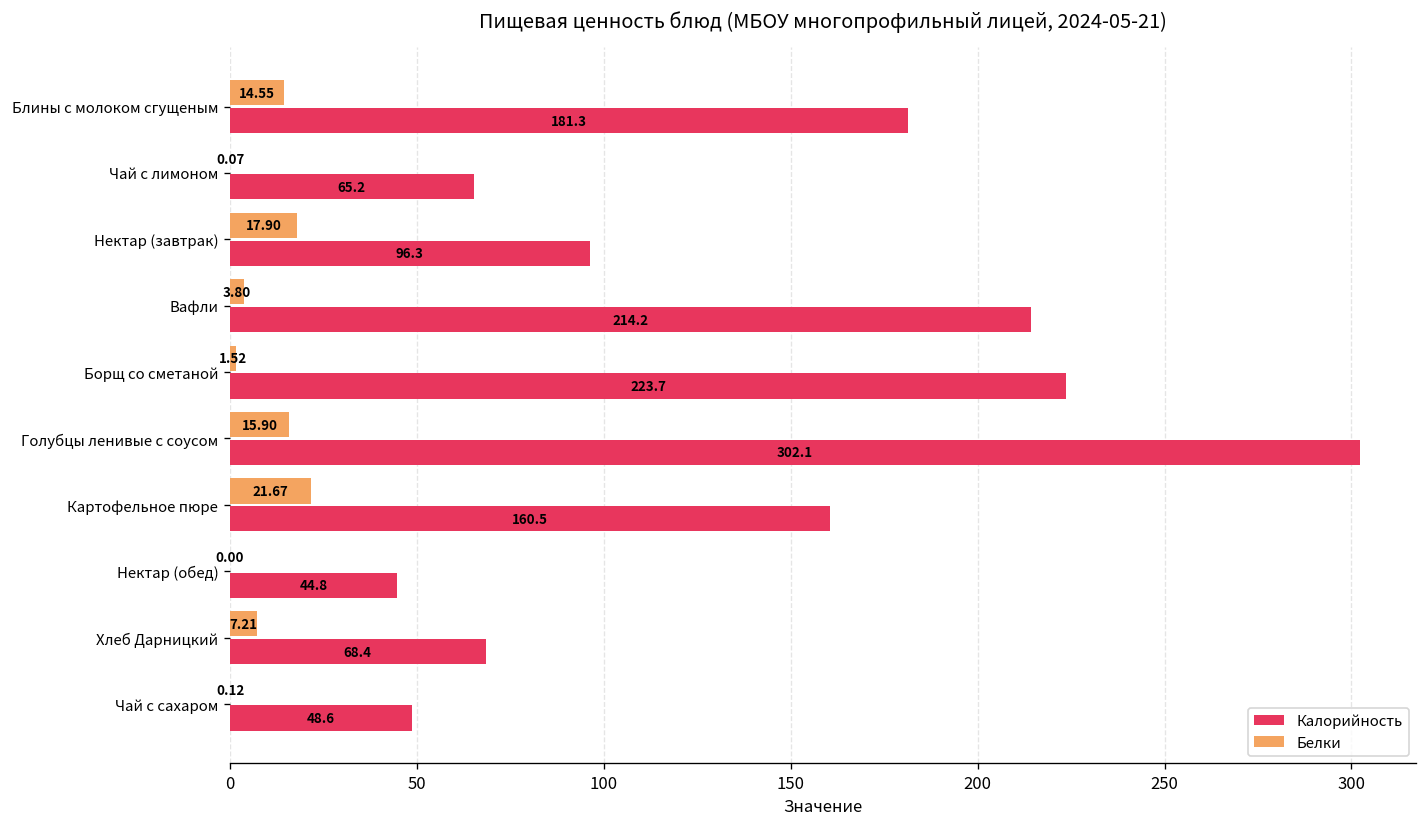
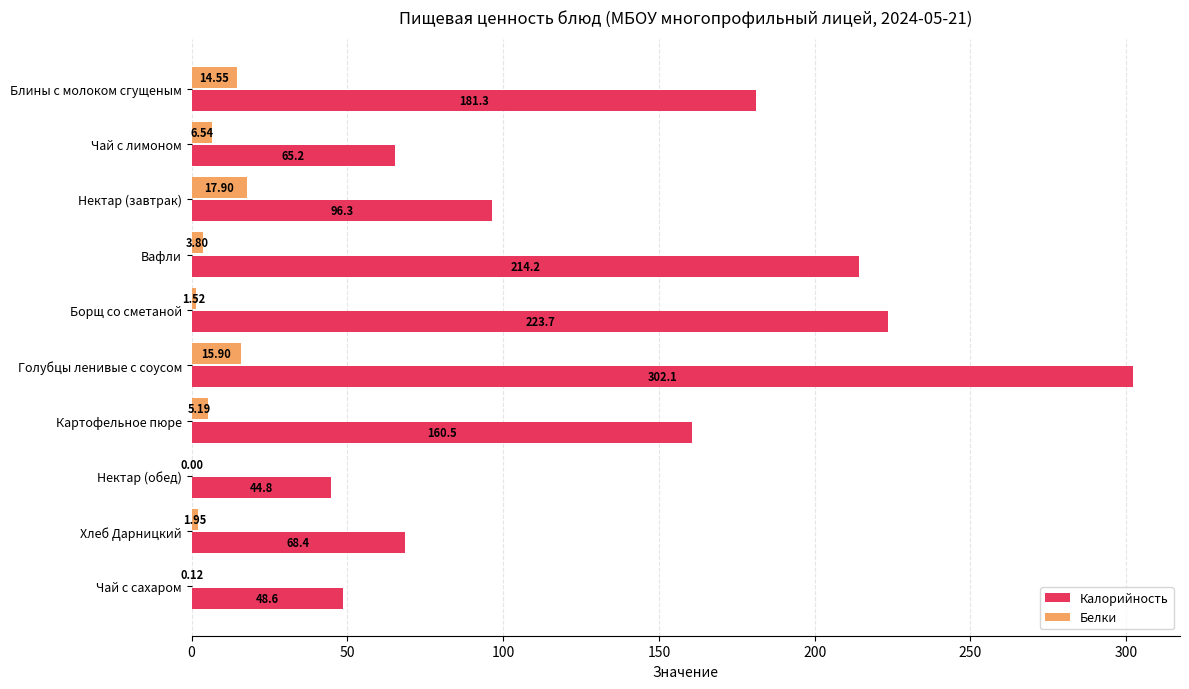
  {
    "Калорийность": {
      "Блины с молоком сгущеным": 181.3,
      "Чай с лимоном": 65.2,
      "Нектар (завтрак)": 96.3,
      "Вафли": 214.2,
      "Борщ со сметаной": 223.7,
      "Голубцы ленивые с соусом": 302.1,
      "Картофельное пюре": 160.5,
      "Нектар (обед)": 44.8,
      "Хлеб Дарницкий": 68.4,
      "Чай с сахаром": 48.6
    },
    "Белки": {
      "Блины с молоком сгущеным": 14.55,
-     "Чай с лимоном": 0.07,
+     "Чай с лимоном": 6.54,
      "Нектар (завтрак)": 17.90,
      "Вафли": 3.80,
      "Борщ со сметаной": 1.52,
      "Голубцы ленивые с соусом": 15.90,
-     "Картофельное пюре": 21.67,
+     "Картофельное пюре": 5.19,
      "Нектар (обед)": 0.00,
-     "Хлеб Дарницкий": 7.21,
+     "Хлеб Дарницкий": 1.95,
      "Чай с сахаром": 0.12
    }
  }
